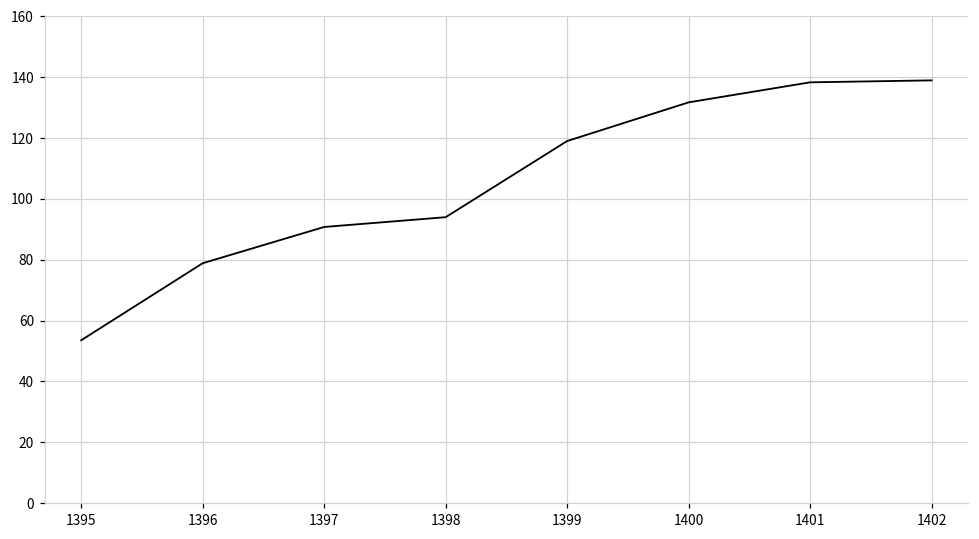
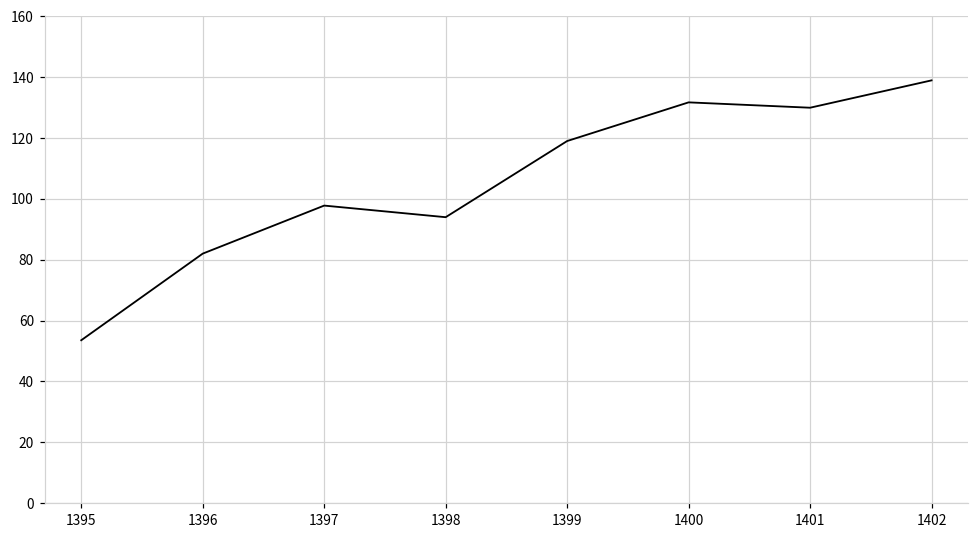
  {
    "1395": 54,
-   "1396": 79,
-   "1397": 91,
+   "1396": 82,
+   "1397": 98,
    "1398": 94,
    "1399": 119,
    "1400": 132,
-   "1401": 138,
+   "1401": 130,
    "1402": 139
  }
